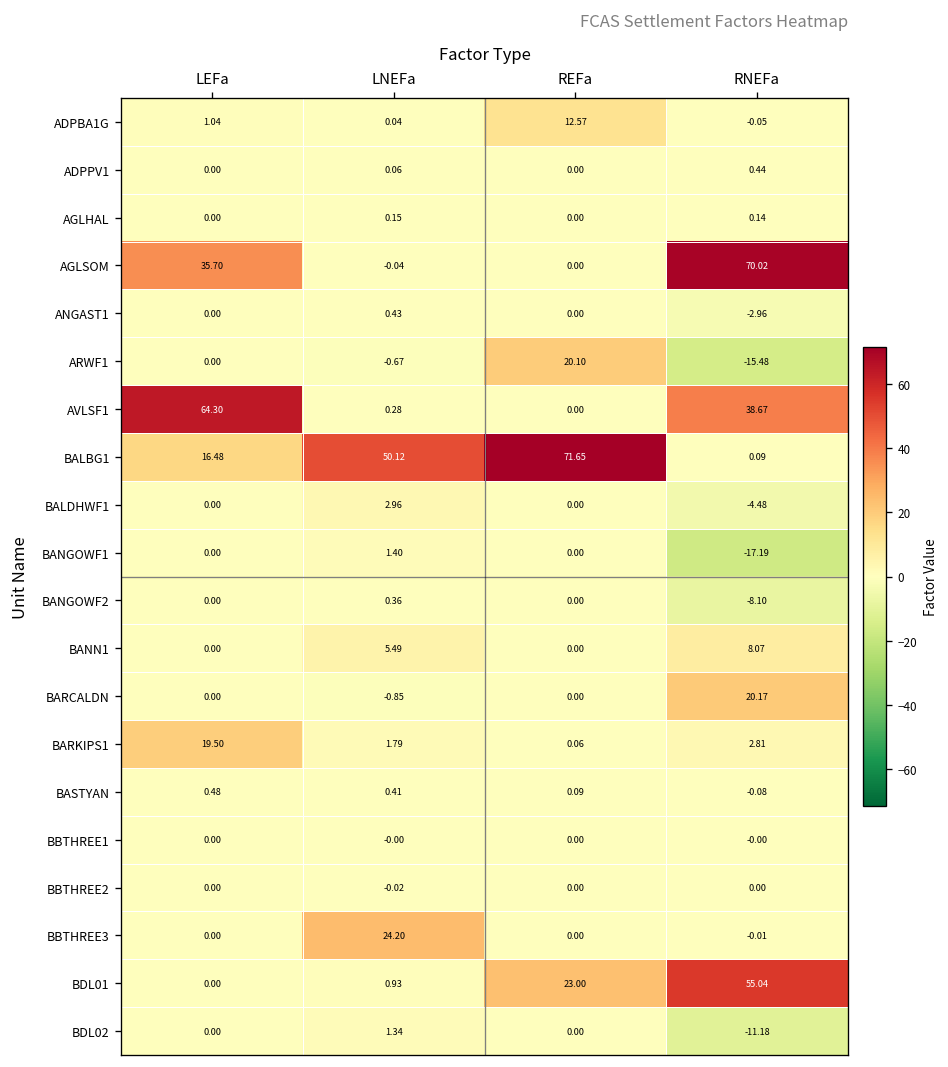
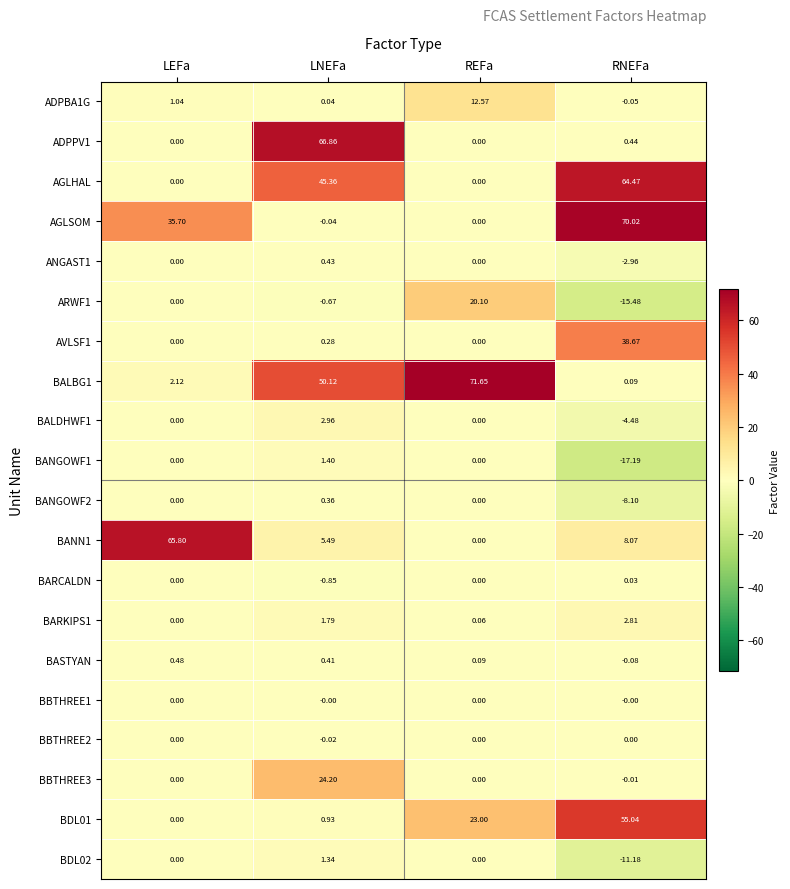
  {
    "ADPBA1G": {
      "LEFa": 1.04,
      "LNEFa": 0.04,
      "REFa": 12.57,
      "RNEFa": -0.05
    },
    "ADPPV1": {
      "LEFa": 0.00,
-     "LNEFa": 0.06,
+     "LNEFa": 66.86,
      "REFa": 0.00,
      "RNEFa": 0.44
    },
    "AGLHAL": {
      "LEFa": 0.00,
-     "LNEFa": 0.15,
+     "LNEFa": 45.36,
      "REFa": 0.00,
-     "RNEFa": 0.14
+     "RNEFa": 64.47
    },
    "AGLSOM": {
      "LEFa": 35.70,
      "LNEFa": -0.04,
      "REFa": 0.00,
      "RNEFa": 70.02
    },
    "ANGAST1": {
      "LEFa": 0.00,
      "LNEFa": 0.43,
      "REFa": 0.00,
      "RNEFa": -2.96
    },
    "ARWF1": {
      "LEFa": 0.00,
      "LNEFa": -0.67,
      "REFa": 20.10,
      "RNEFa": -15.48
    },
    "AVLSF1": {
-     "LEFa": 64.30,
+     "LEFa": 0.00,
      "LNEFa": 0.28,
      "REFa": 0.00,
      "RNEFa": 38.67
    },
    "BALBG1": {
-     "LEFa": 16.48,
+     "LEFa": 2.12,
      "LNEFa": 50.12,
      "REFa": 71.65,
      "RNEFa": 0.09
    },
    "BALDHWF1": {
      "LEFa": 0.00,
      "LNEFa": 2.96,
      "REFa": 0.00,
      "RNEFa": -4.48
    },
    "BANGOWF1": {
      "LEFa": 0.00,
      "LNEFa": 1.40,
      "REFa": 0.00,
      "RNEFa": -17.19
    },
    "BANGOWF2": {
      "LEFa": 0.00,
      "LNEFa": 0.36,
      "REFa": 0.00,
      "RNEFa": -8.10
    },
    "BANN1": {
-     "LEFa": 0.00,
+     "LEFa": 65.80,
      "LNEFa": 5.49,
      "REFa": 0.00,
      "RNEFa": 8.07
    },
    "BARCALDN": {
      "LEFa": 0.00,
      "LNEFa": -0.85,
      "REFa": 0.00,
-     "RNEFa": 20.17
+     "RNEFa": 0.03
    },
    "BARKIPS1": {
-     "LEFa": 19.50,
+     "LEFa": 0.00,
      "LNEFa": 1.79,
      "REFa": 0.06,
      "RNEFa": 2.81
    },
    "BASTYAN": {
      "LEFa": 0.48,
      "LNEFa": 0.41,
      "REFa": 0.09,
      "RNEFa": -0.08
    },
    "BBTHREE1": {
      "LEFa": 0.00,
      "LNEFa": -0.00,
      "REFa": 0.00,
      "RNEFa": -0.00
    },
    "BBTHREE2": {
      "LEFa": 0.00,
      "LNEFa": -0.02,
      "REFa": 0.00,
      "RNEFa": 0.00
    },
    "BBTHREE3": {
      "LEFa": 0.00,
      "LNEFa": 24.20,
      "REFa": 0.00,
      "RNEFa": -0.01
    },
    "BDL01": {
      "LEFa": 0.00,
      "LNEFa": 0.93,
      "REFa": 23.00,
      "RNEFa": 55.04
    },
    "BDL02": {
      "LEFa": 0.00,
      "LNEFa": 1.34,
      "REFa": 0.00,
      "RNEFa": -11.18
    }
  }
